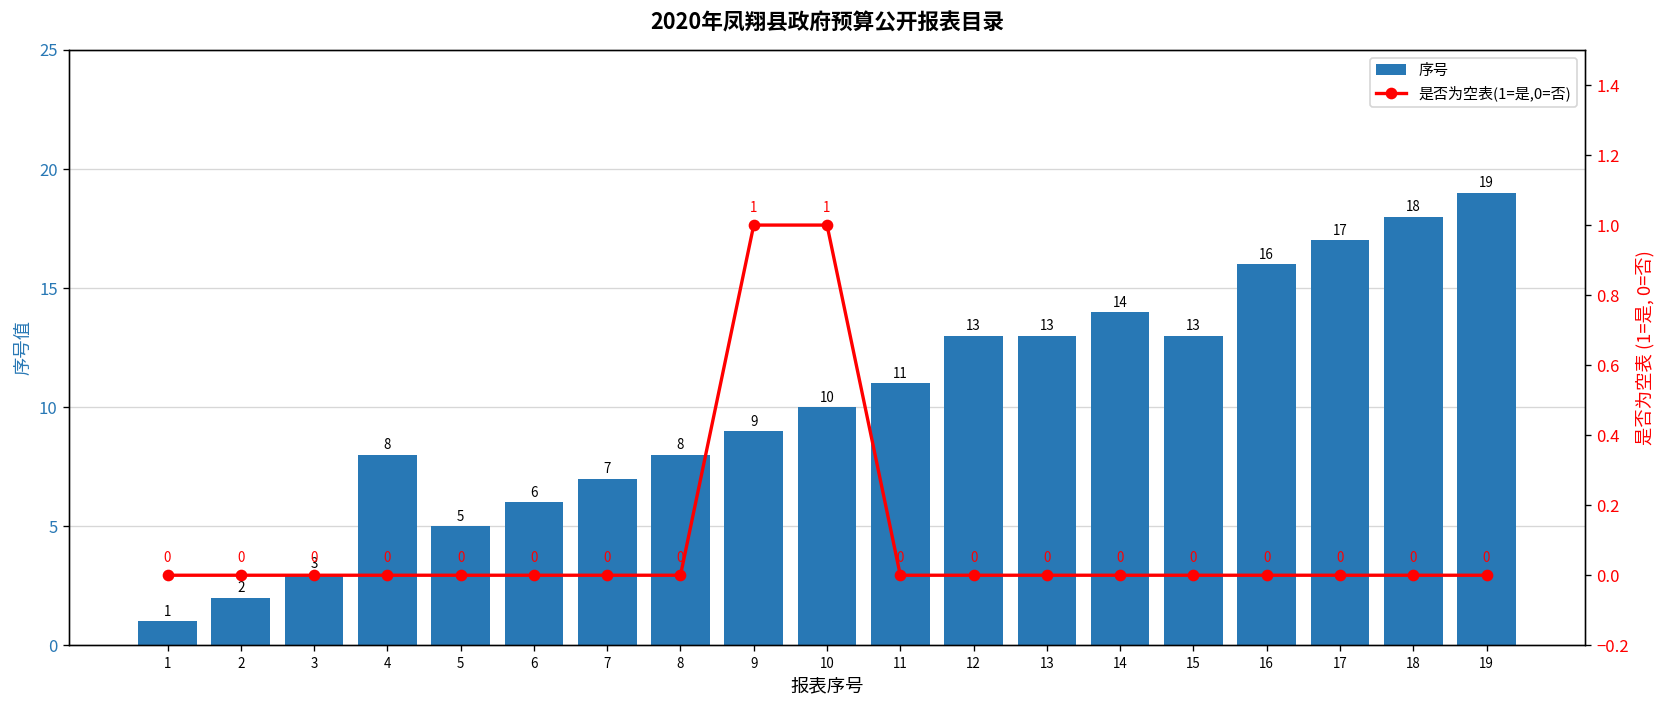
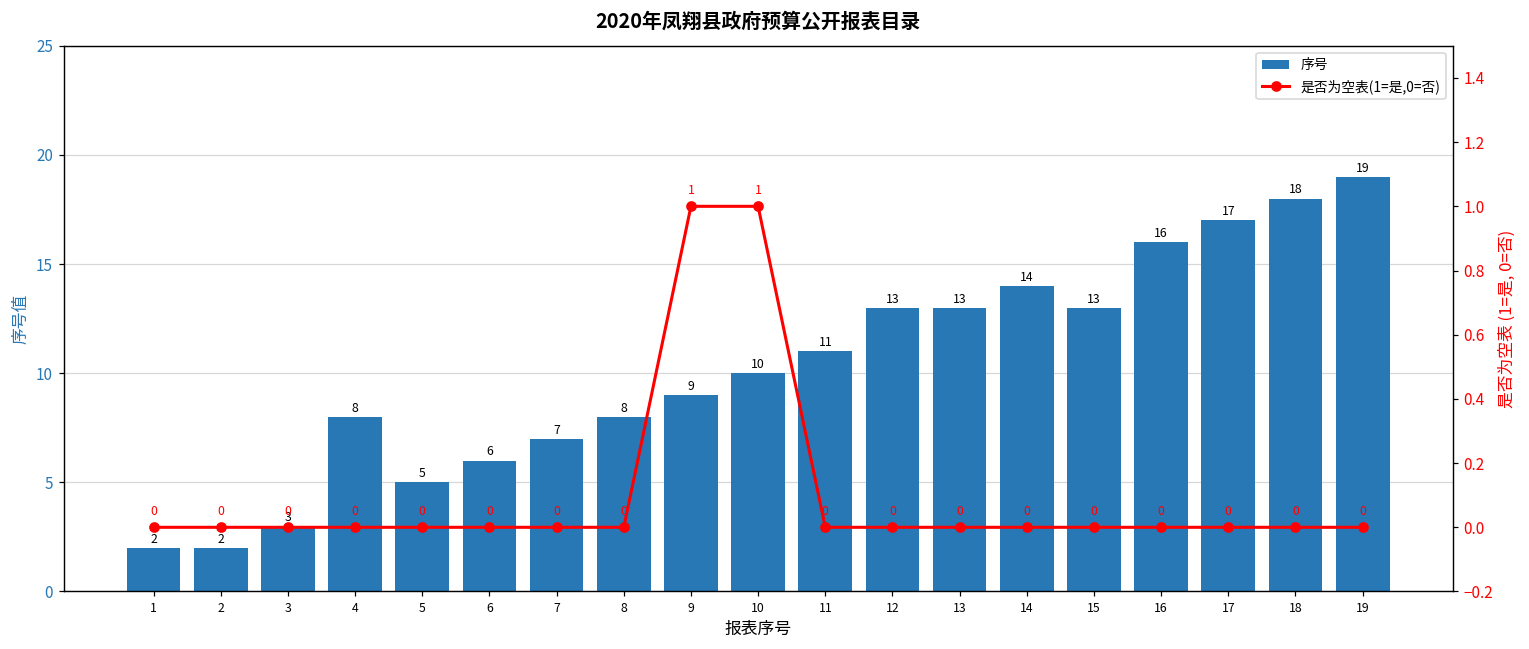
  {
    "序号": {
-     "1": 1,
+     "1": 2,
      "2": 2,
      "4": 8,
      "5": 5,
      "6": 6,
      "7": 7,
      "8": 8,
      "9": 9,
      "10": 10,
      "11": 11,
      "12": 13,
      "13": 13,
      "14": 14,
      "15": 13,
      "16": 16,
      "17": 17,
      "18": 18,
      "19": 19
    },
    "是否为空表(1=是,0=否)": {
      "1": 0,
      "2": 0,
      "4": 0,
      "5": 0,
      "6": 0,
      "7": 0,
      "8": 0,
      "9": 1,
      "10": 1,
      "11": 0,
      "12": 0,
      "13": 0,
      "14": 0,
      "15": 0,
      "16": 0,
      "17": 0,
      "18": 0,
      "19": 0
    }
  }
